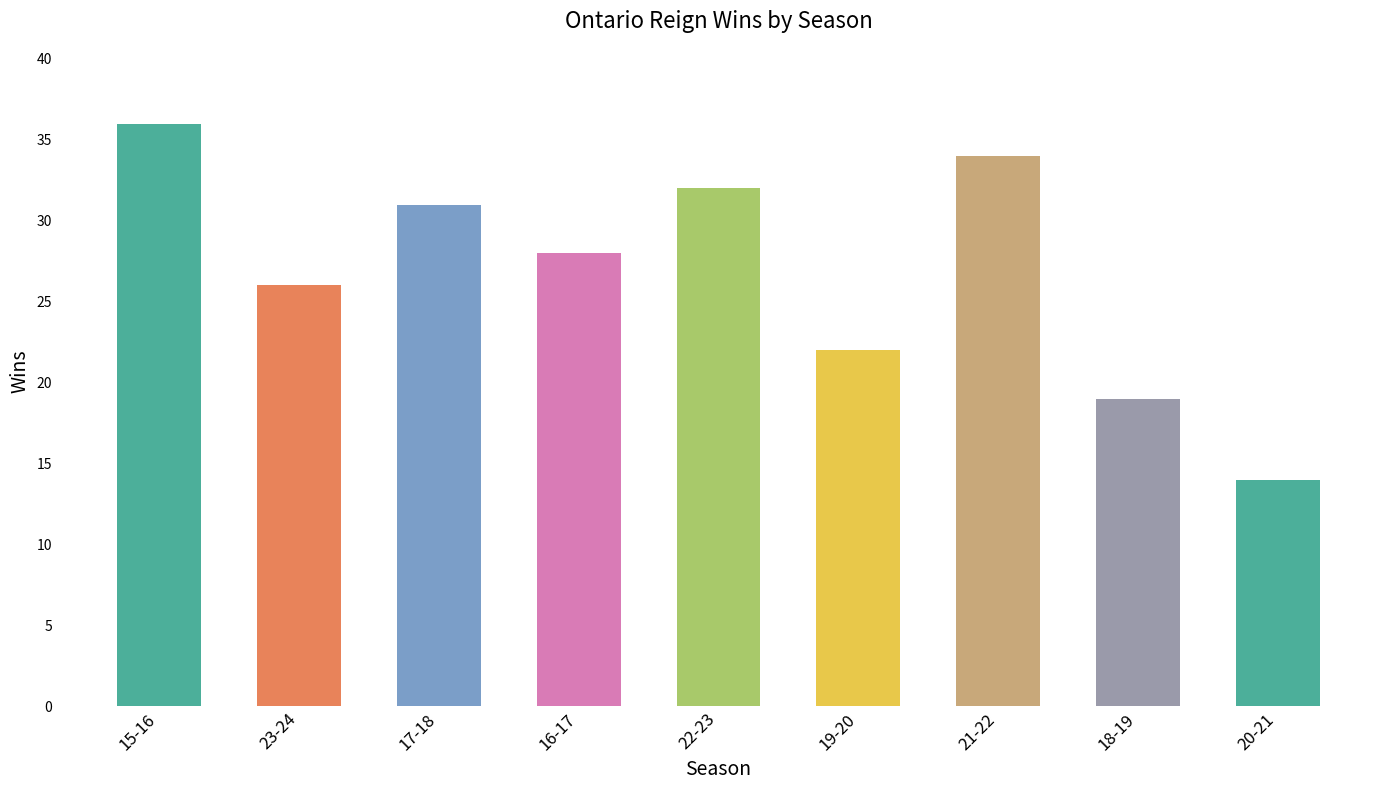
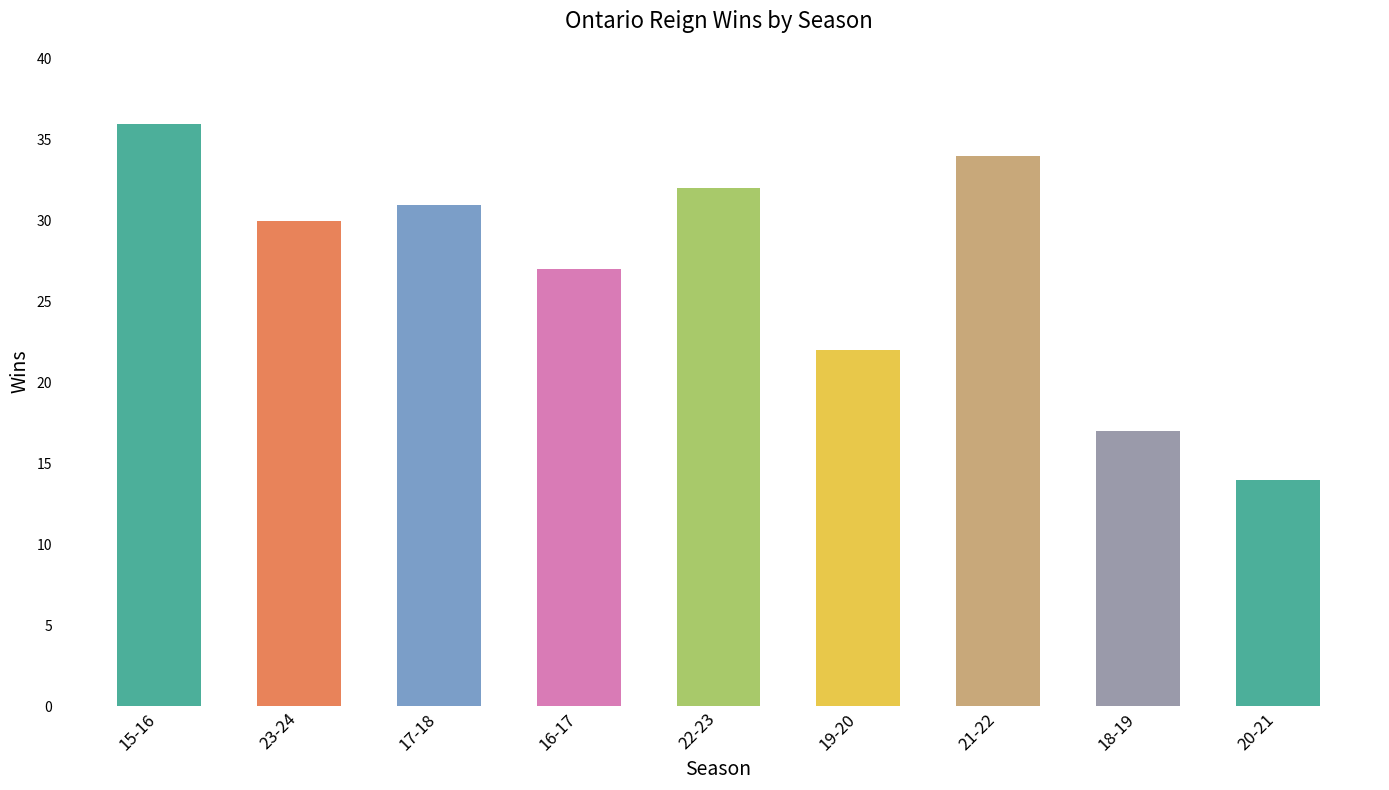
  {
    "15-16": 36,
-   "23-24": 26,
+   "23-24": 30,
    "17-18": 31,
-   "16-17": 28,
+   "16-17": 27,
    "22-23": 32,
    "19-20": 22,
    "21-22": 34,
-   "18-19": 19,
+   "18-19": 17,
    "20-21": 14
  }
